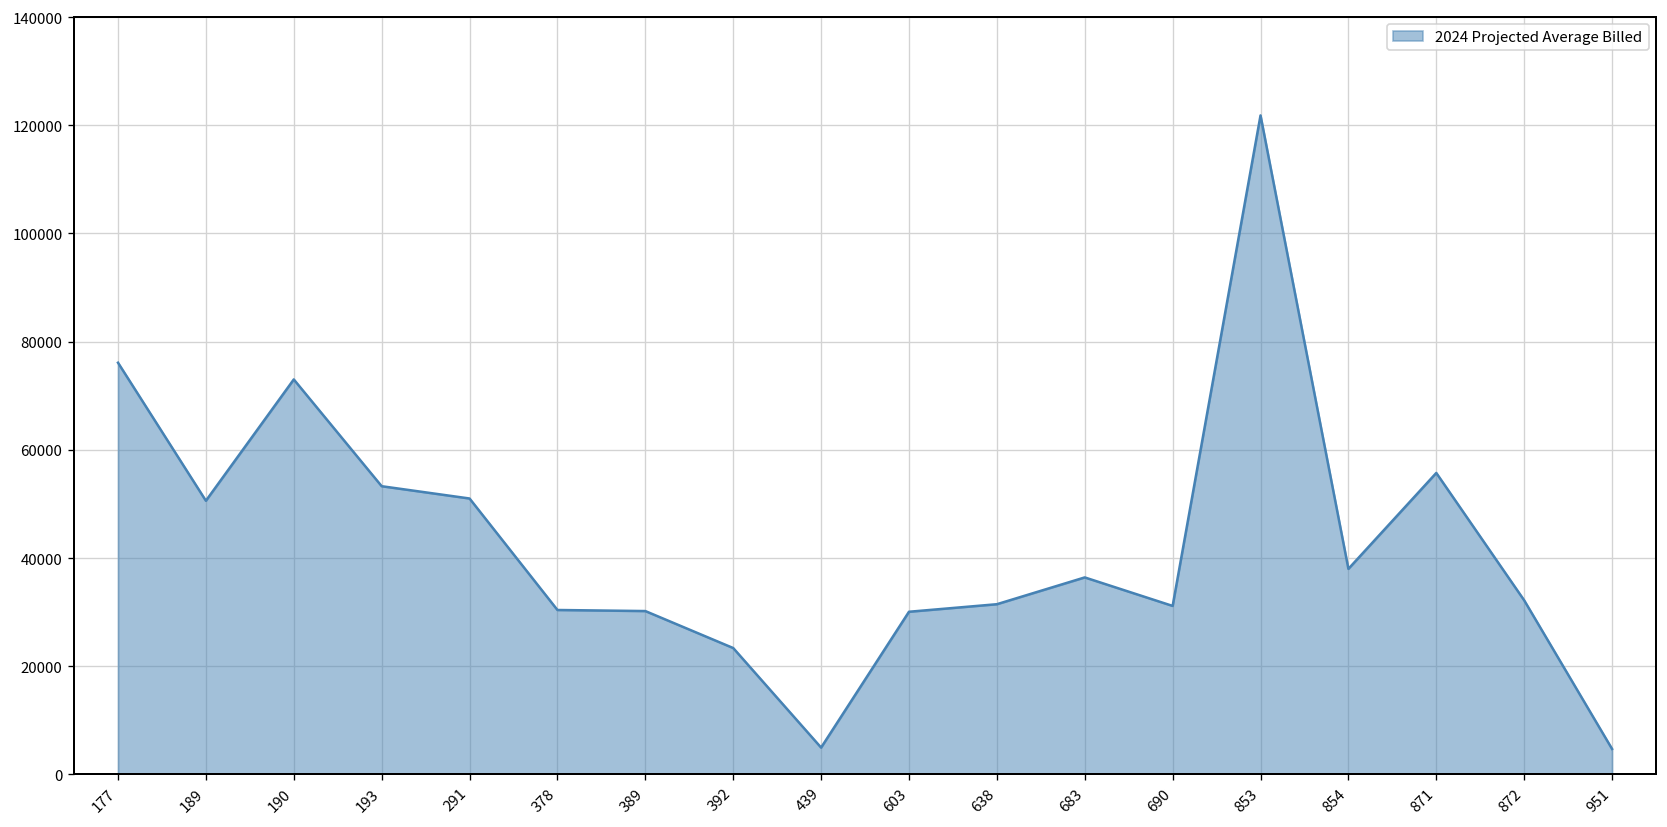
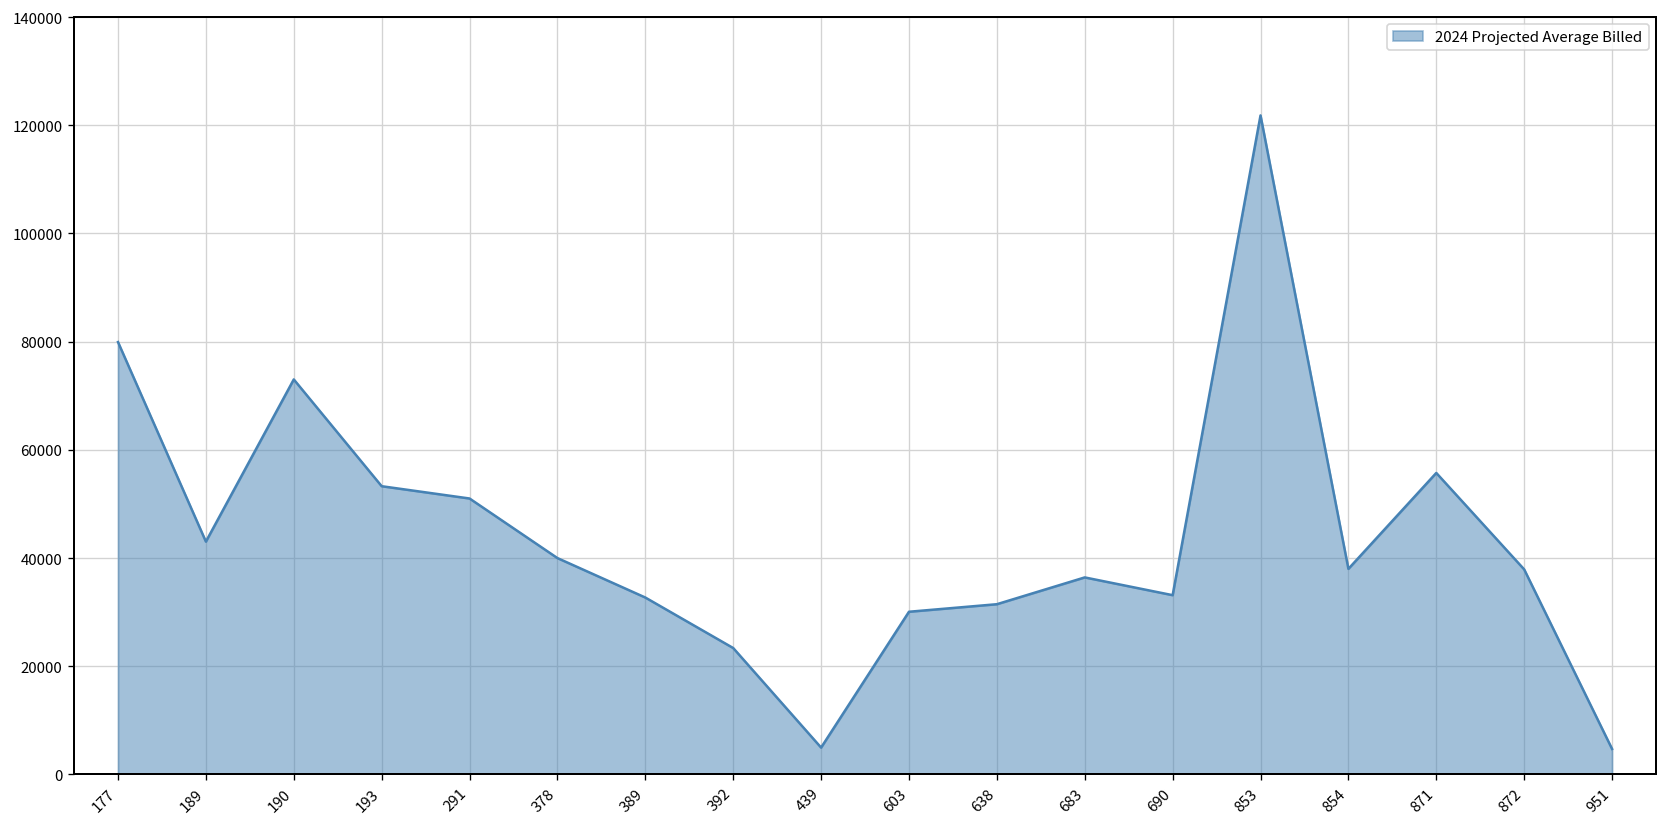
  {
-   "177": 76000,
-   "189": 51000,
+   "177": 80000,
+   "189": 43000,
    "190": 73000,
    "193": 53000,
    "291": 51000,
-   "378": 30000,
-   "389": 30000,
+   "378": 40000,
+   "389": 33000,
    "392": 23000,
    "439": 5000,
    "603": 30000,
    "638": 31000,
    "683": 36000,
-   "690": 31000,
+   "690": 33000,
    "853": 122000,
    "854": 38000,
    "871": 56000,
-   "872": 32000,
+   "872": 38000,
    "951": 5000
  }
